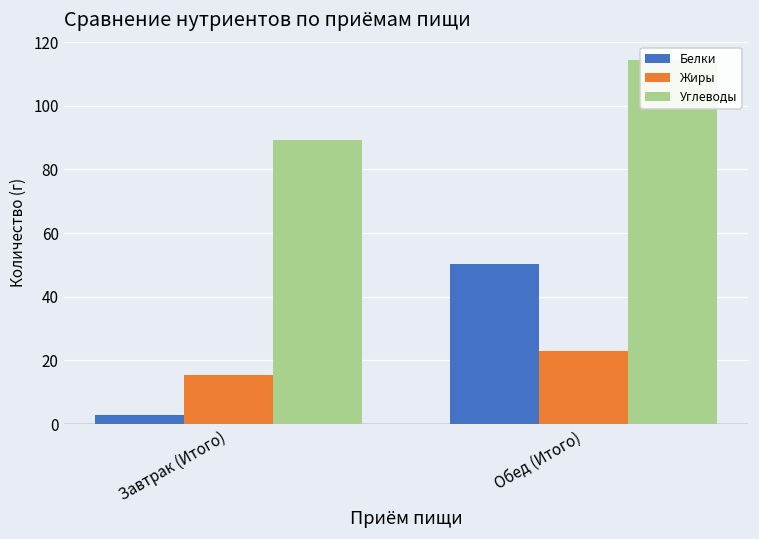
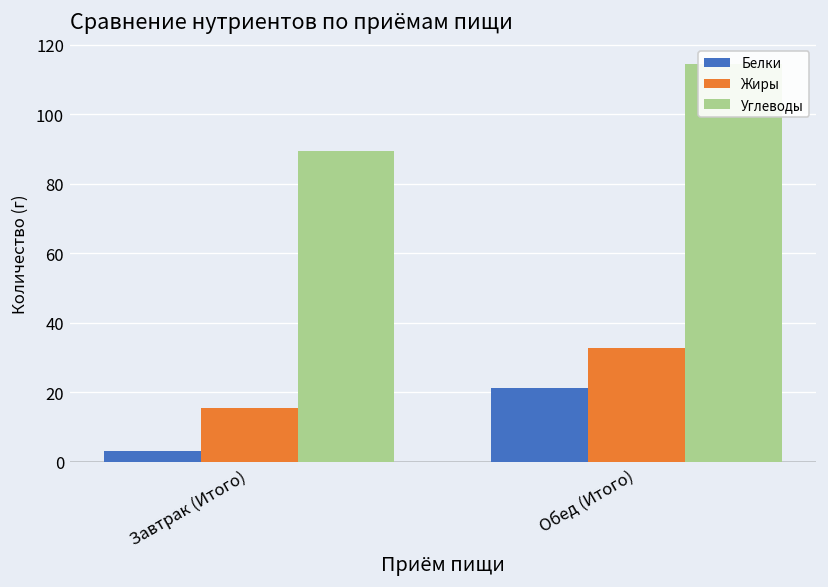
  {
    "Белки": {
      "Завтрак (Итого)": 3,
-     "Обед (Итого)": 50
+     "Обед (Итого)": 21
    },
    "Жиры": {
      "Завтрак (Итого)": 15,
-     "Обед (Итого)": 23
+     "Обед (Итого)": 33
    },
    "Углеводы": {
      "Завтрак (Итого)": 89
    }
  }
